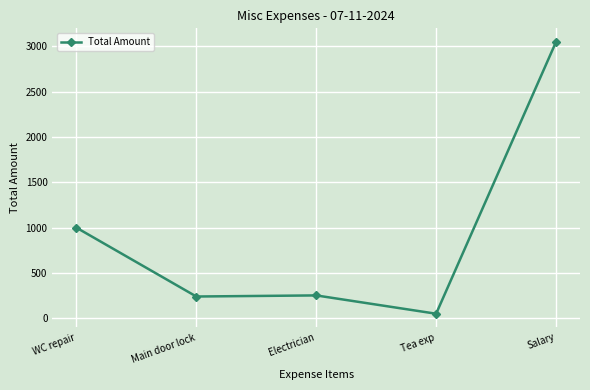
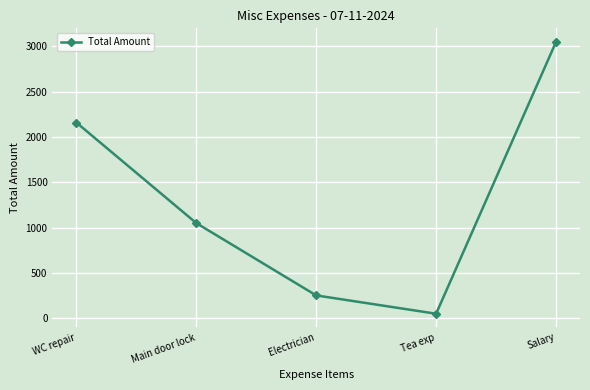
  {
-   "WC repair": 1000,
-   "Main door lock": 200,
+   "WC repair": 2200,
+   "Main door lock": 1100,
    "Electrician": 300,
    "Tea exp": 100,
    "Salary": 3100
  }
